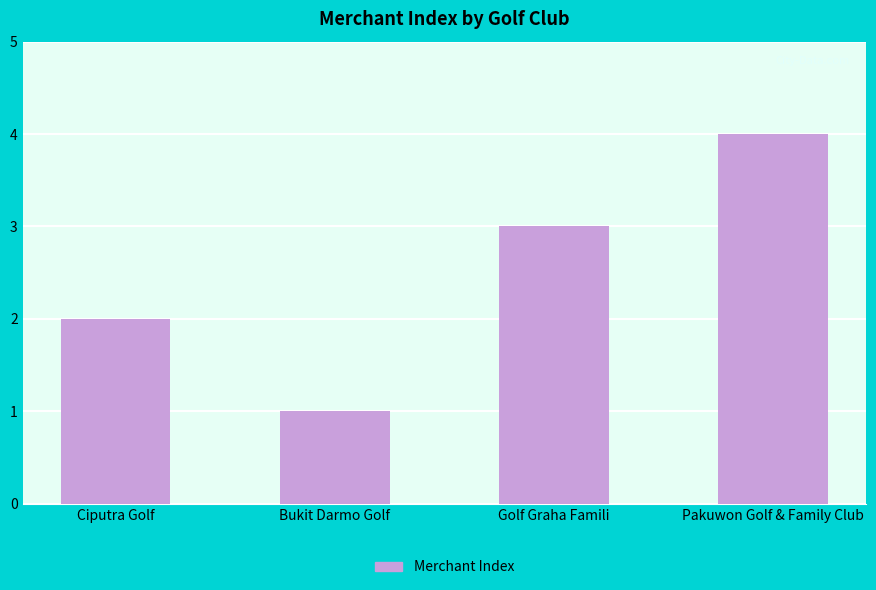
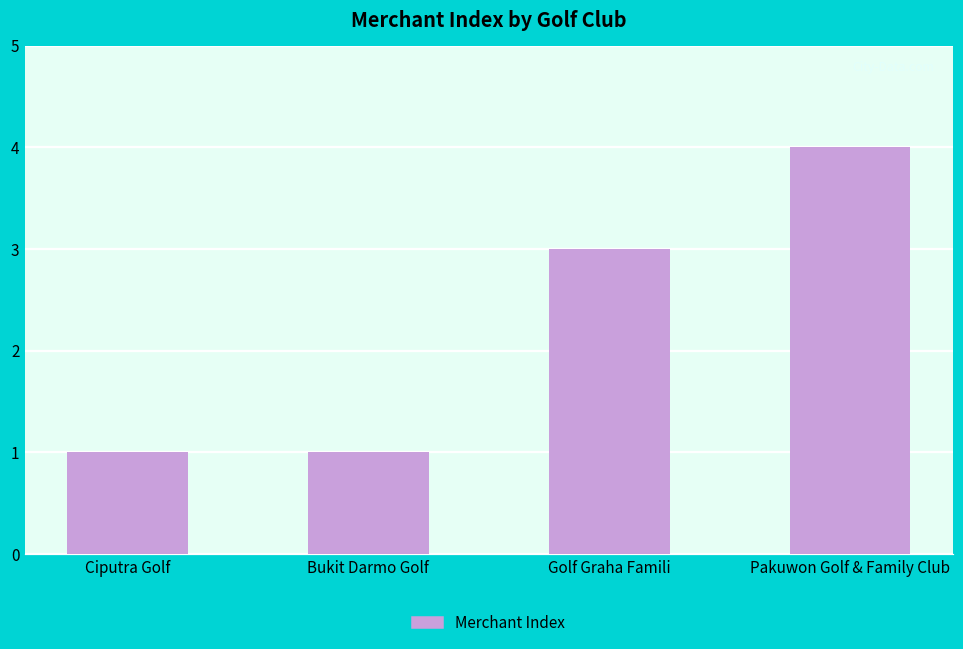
  {
-   "Ciputra Golf": 2,
+   "Ciputra Golf": 1,
    "Bukit Darmo Golf": 1,
    "Golf Graha Famili": 3,
    "Pakuwon Golf & Family Club": 4
  }
